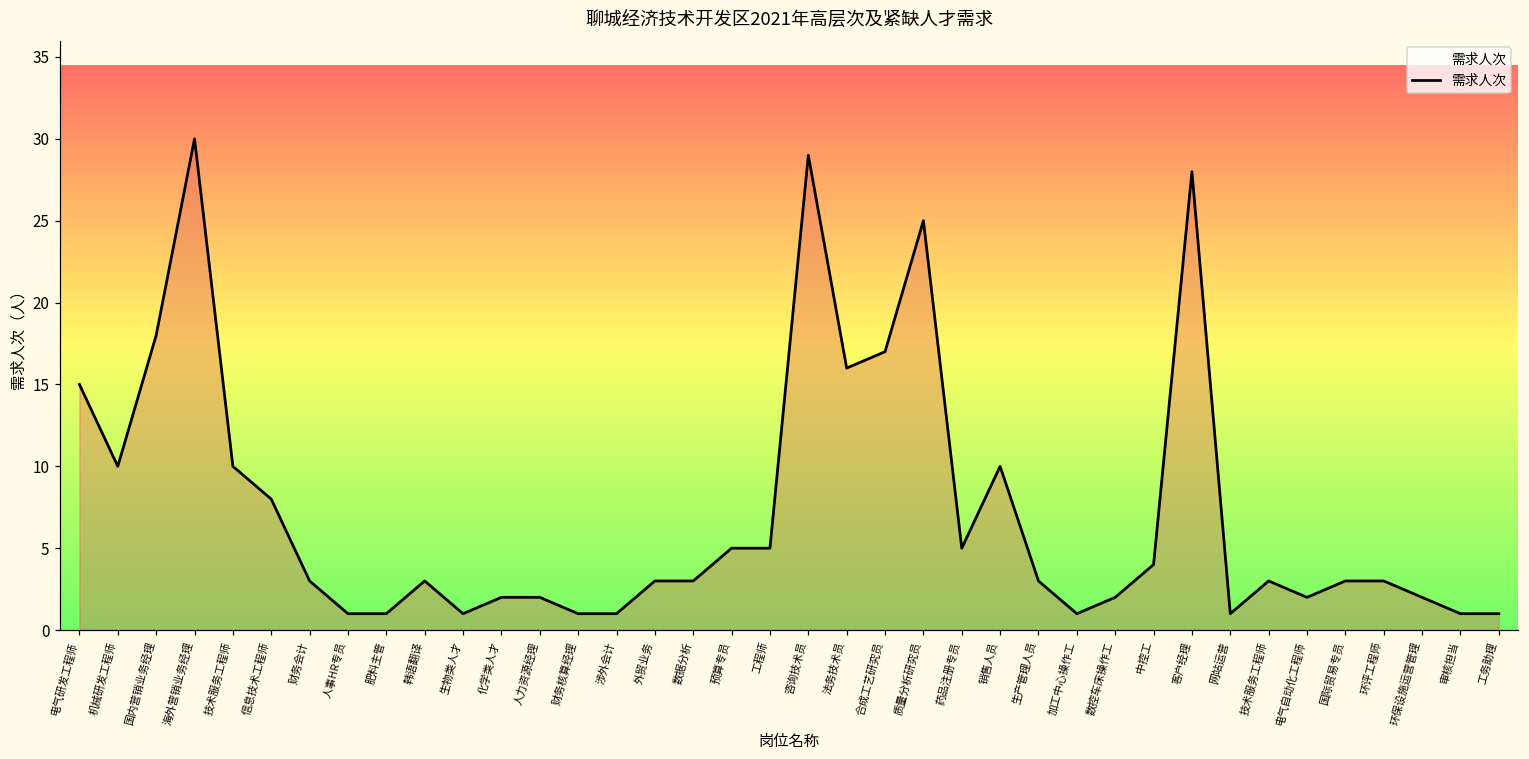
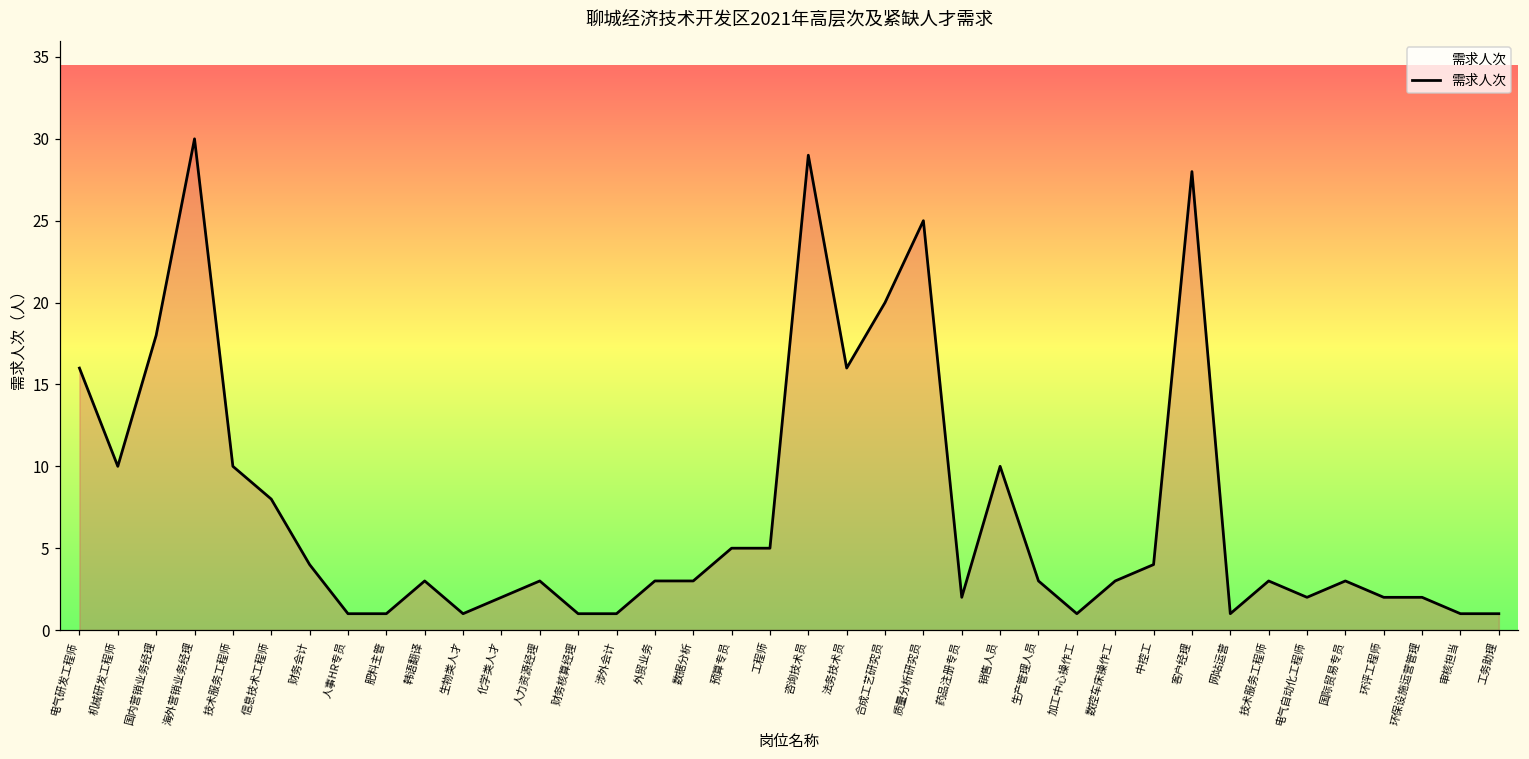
  {
-   "电气研发工程师": 15,
+   "电气研发工程师": 16,
    "机械研发工程师": 10,
    "国内营销业务经理": 18,
    "海外营销业务经理": 30,
    "信息技术工程师": 8,
-   "财务会计": 3,
+   "财务会计": 4,
    "人事HR专员": 1,
    "肥料主管": 1,
    "韩语翻译": 3,
    "生物类人才": 1,
    "化学类人才": 2,
-   "人力资源经理": 2,
+   "人力资源经理": 3,
    "财务核算经理": 1,
    "涉外会计": 1,
    "外贸业务": 3,
    "数据分析": 3,
    "预算专员": 5,
    "工程师": 5,
    "咨询技术员": 29,
    "法务技术员": 16,
-   "合成工艺研究员": 17,
+   "合成工艺研究员": 20,
    "质量分析研究员": 25,
-   "药品注册专员": 5,
+   "药品注册专员": 2,
    "销售人员": 10,
    "生产管理人员": 3,
    "加工中心操作工": 1,
-   "数控车床操作工": 2,
+   "数控车床操作工": 3,
    "中控工": 4,
    "客户经理": 28,
    "网站运营": 1,
    "电气自动化工程师": 2,
    "国际贸易专员": 3,
-   "环评工程师": 3,
+   "环评工程师": 2,
    "环保设施运营管理": 2,
    "审核担当": 1,
    "工务助理": 1
  }
